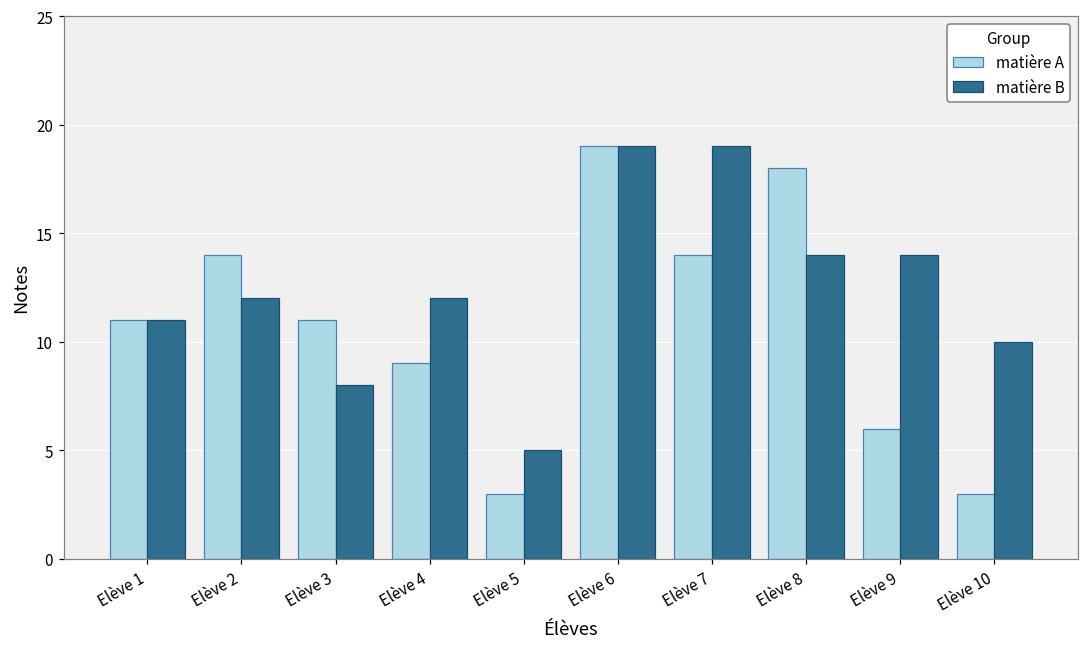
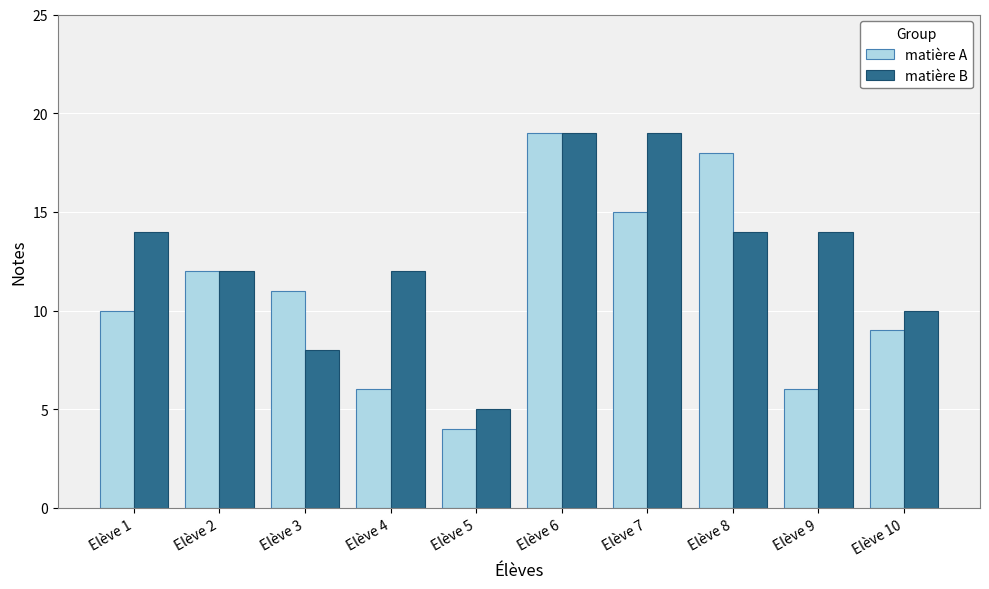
  {
    "matière A": {
-     "Elève 1": 11,
-     "Elève 2": 14,
+     "Elève 1": 10,
+     "Elève 2": 12,
      "Elève 3": 11,
-     "Elève 4": 9,
-     "Elève 5": 3,
+     "Elève 4": 6,
+     "Elève 5": 4,
      "Elève 6": 19,
-     "Elève 7": 14,
+     "Elève 7": 15,
      "Elève 8": 18,
      "Elève 9": 6,
-     "Elève 10": 3
+     "Elève 10": 9
    },
    "matière B": {
-     "Elève 1": 11,
+     "Elève 1": 14,
      "Elève 2": 12,
      "Elève 3": 8,
      "Elève 4": 12,
      "Elève 5": 5,
      "Elève 6": 19,
      "Elève 7": 19,
      "Elève 8": 14,
      "Elève 9": 14,
      "Elève 10": 10
    }
  }
